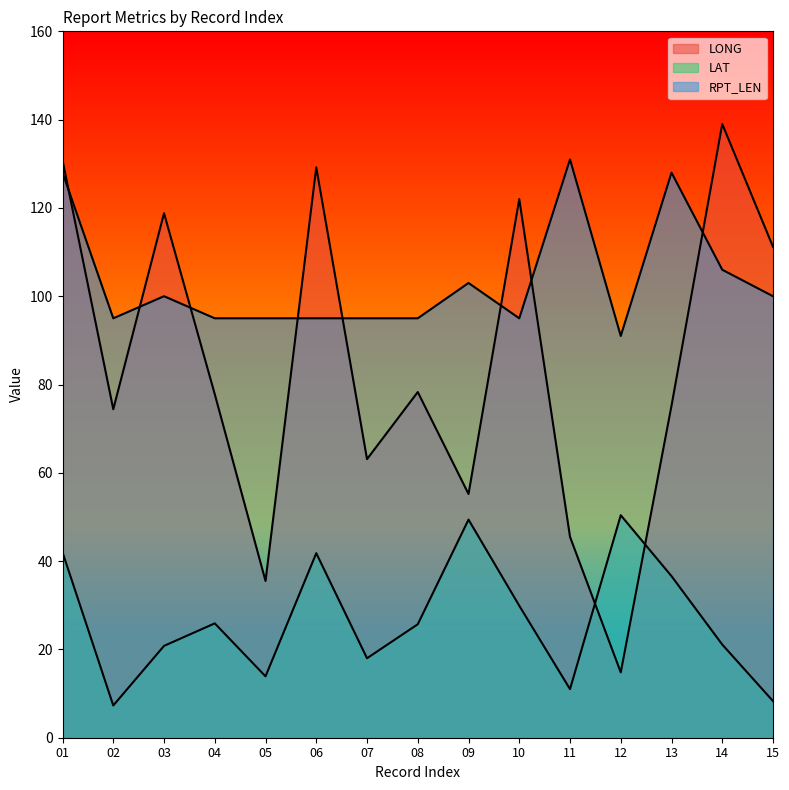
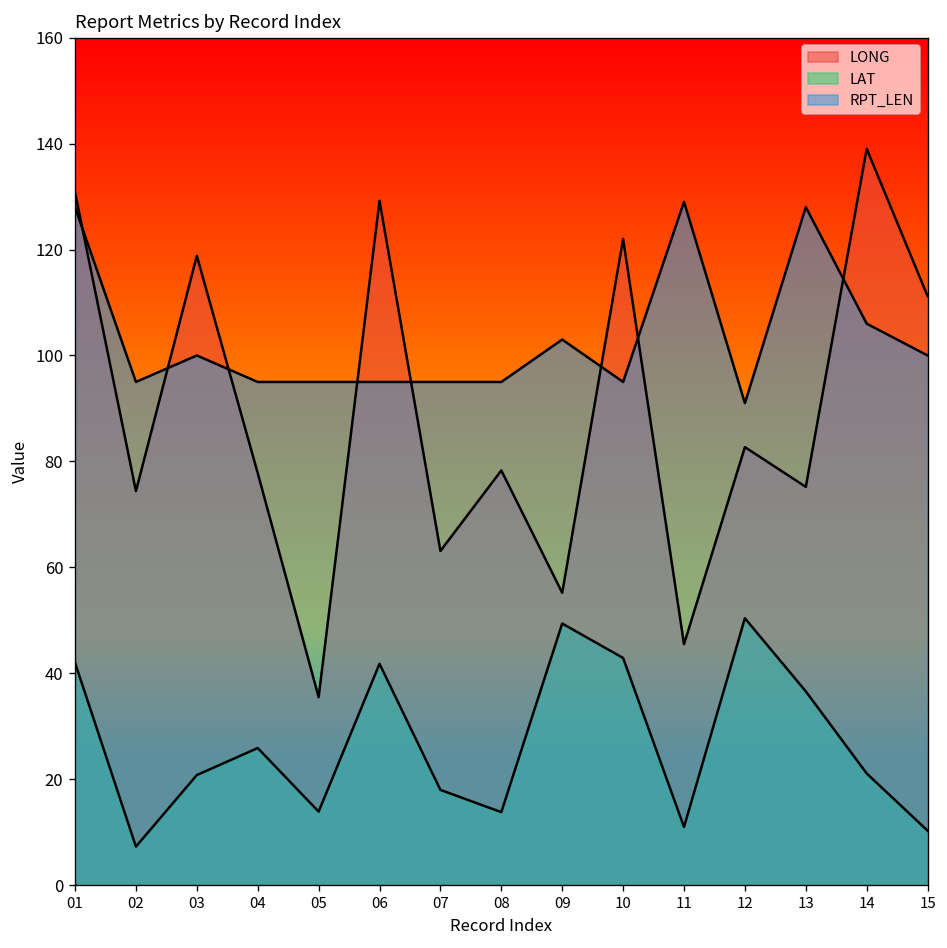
  {
    "LONG": {
      "01": 131,
      "02": 74,
      "03": 119,
      "04": 78,
      "05": 36,
      "06": 129,
      "07": 63,
      "08": 78,
      "09": 55,
      "10": 122,
      "11": 46,
-     "12": 15,
+     "12": 83,
      "13": 75,
      "14": 139,
      "15": 111
    },
    "LAT": {
      "01": 42,
      "02": 7,
      "03": 21,
      "04": 26,
      "05": 14,
      "06": 42,
      "07": 18,
-     "08": 26,
+     "08": 14,
      "09": 49,
-     "10": 30,
+     "10": 43,
      "11": 11,
      "12": 50,
      "13": 37,
      "14": 21,
-     "15": 8
+     "15": 10
    },
    "RPT_LEN": {
      "01": 128,
      "02": 95,
      "03": 100,
      "04": 95,
      "05": 95,
      "06": 95,
      "07": 95,
      "08": 95,
      "09": 103,
      "10": 95,
-     "11": 131,
+     "11": 129,
      "12": 91,
      "13": 128,
      "14": 106,
      "15": 100
    }
  }
